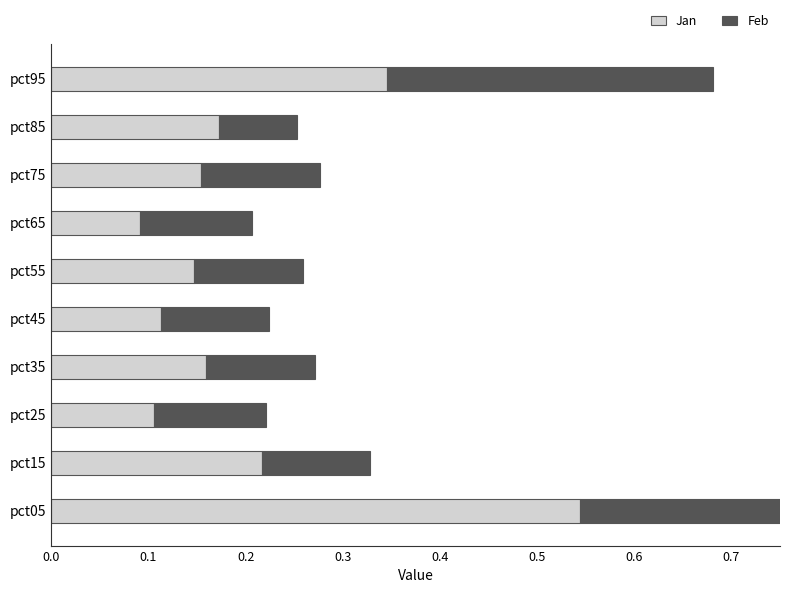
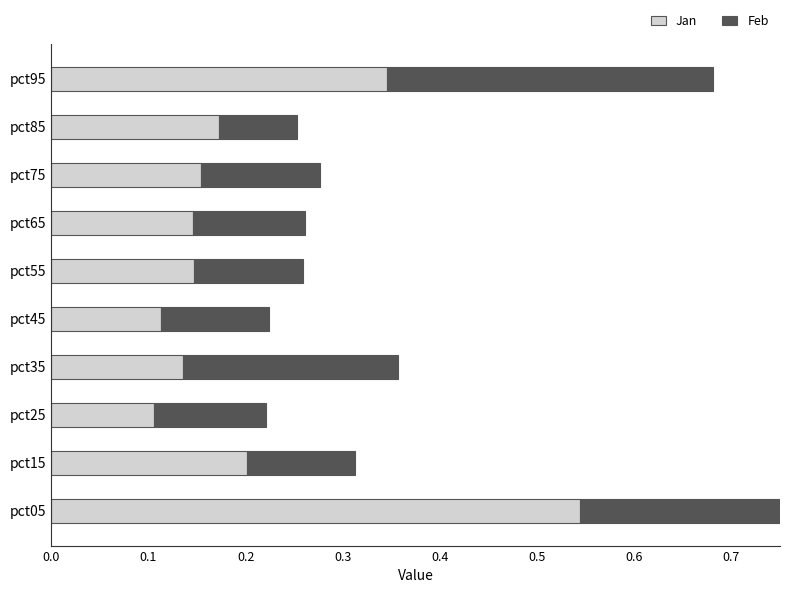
  {
    "Jan": {
      "pct95": 0.35,
      "pct85": 0.17,
      "pct75": 0.15,
-     "pct65": 0.09,
+     "pct65": 0.15,
      "pct55": 0.15,
      "pct45": 0.11,
-     "pct35": 0.16,
+     "pct35": 0.14,
      "pct25": 0.11,
-     "pct15": 0.22,
+     "pct15": 0.20,
      "pct05": 0.54
    },
    "Feb": {
      "pct95": 0.34,
      "pct85": 0.08,
      "pct75": 0.12,
      "pct65": 0.12,
      "pct55": 0.11,
      "pct45": 0.11,
-     "pct35": 0.11,
+     "pct35": 0.22,
      "pct25": 0.12,
      "pct15": 0.11
    }
  }
